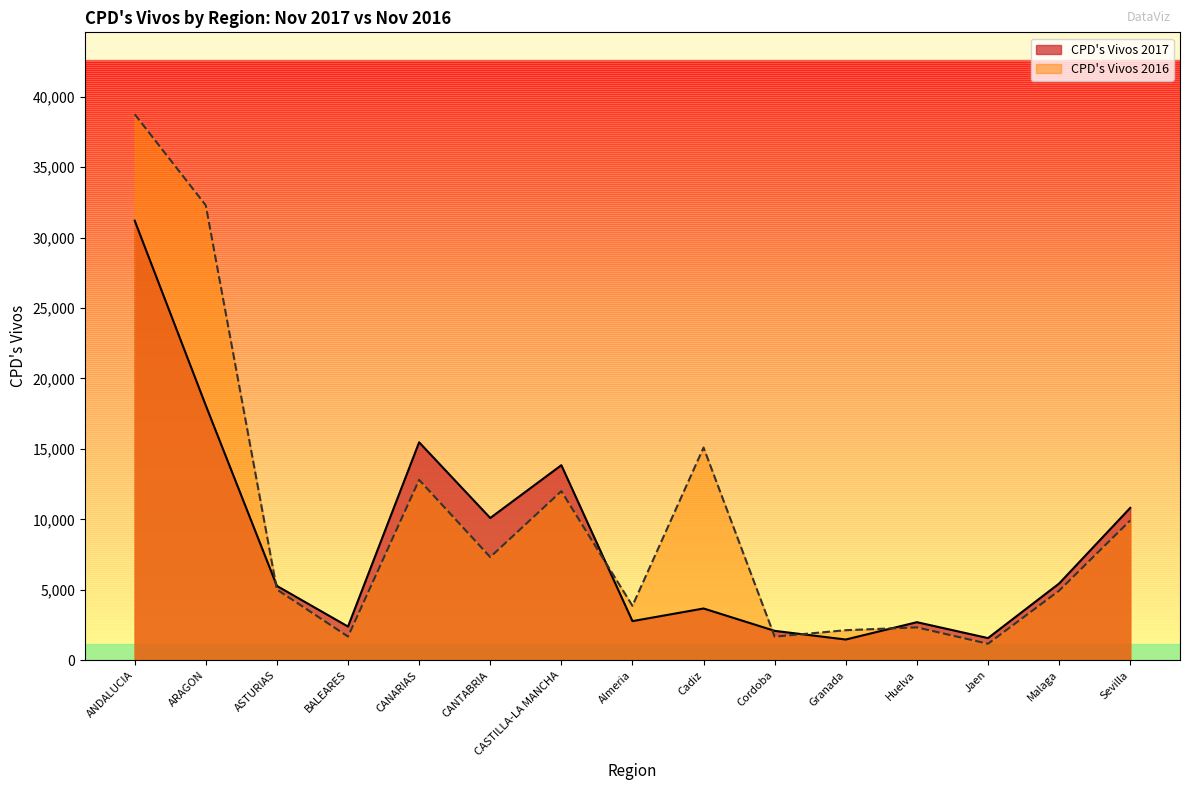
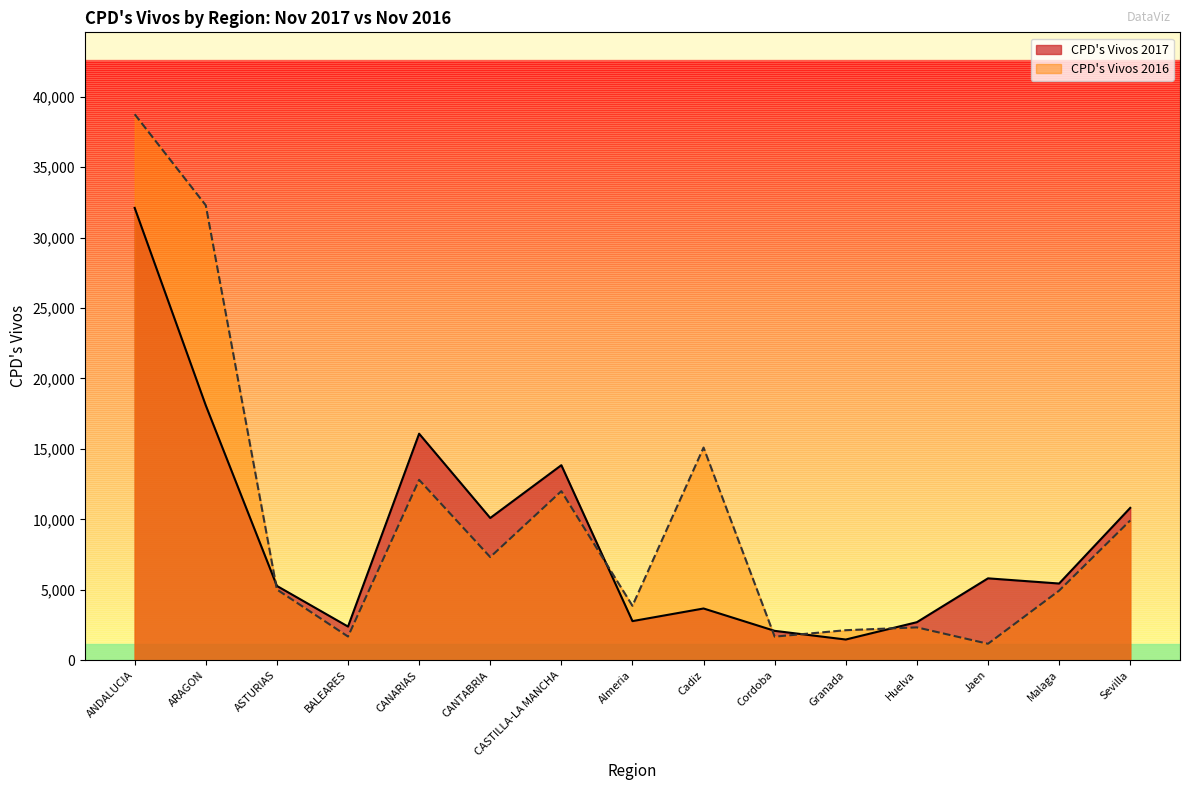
  {
    "CPD's Vivos 2017": {
-     "ANDALUCIA": "31,200",
+     "ANDALUCIA": "32,100",
      "ARAGON": "18,100",
      "ASTURIAS": "5,300",
      "BALEARES": "2,400",
-     "CANARIAS": "15,500",
+     "CANARIAS": "16,100",
      "CANTABRIA": "10,100",
      "CASTILLA-LA MANCHA": "13,800",
      "Almeria": "2,800",
      "Cadiz": "3,700",
      "Cordoba": "2,100",
      "Granada": "1,500",
      "Huelva": "2,700",
-     "Jaen": "1,600",
+     "Jaen": "5,800",
      "Malaga": "5,400",
      "Sevilla": "10,800"
    },
    "CPD's Vivos 2016": {
      "ANDALUCIA": "38,800",
      "ARAGON": "32,300",
      "ASTURIAS": "5,000",
      "BALEARES": "1,700",
      "CANARIAS": "12,800",
      "CANTABRIA": "7,300",
      "CASTILLA-LA MANCHA": "12,000",
      "Almeria": "3,900",
      "Cadiz": "15,100",
      "Cordoba": "1,700",
      "Granada": "2,100",
      "Huelva": "2,300",
      "Jaen": "1,200",
      "Malaga": "4,900",
      "Sevilla": "9,900"
    }
  }
